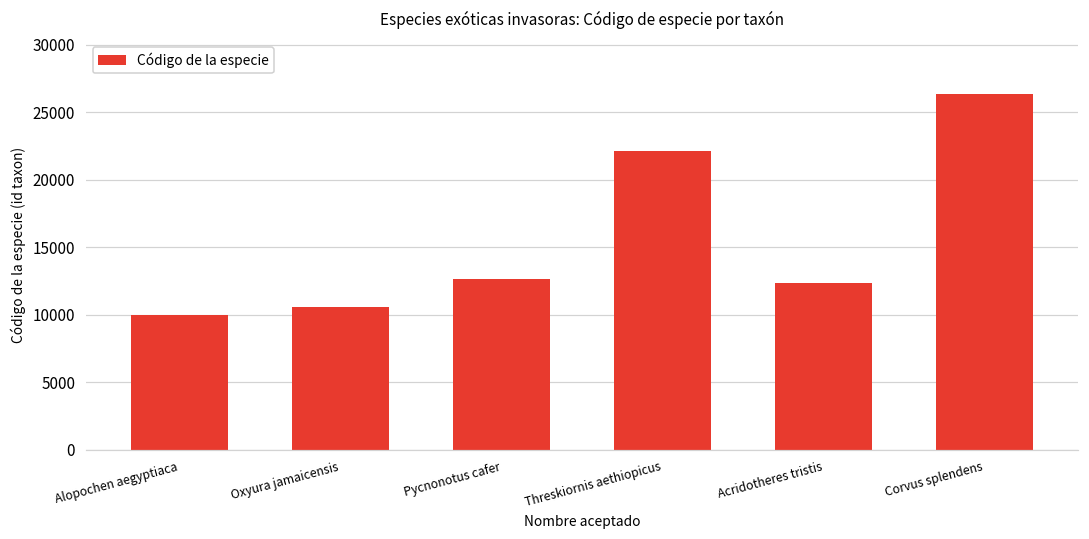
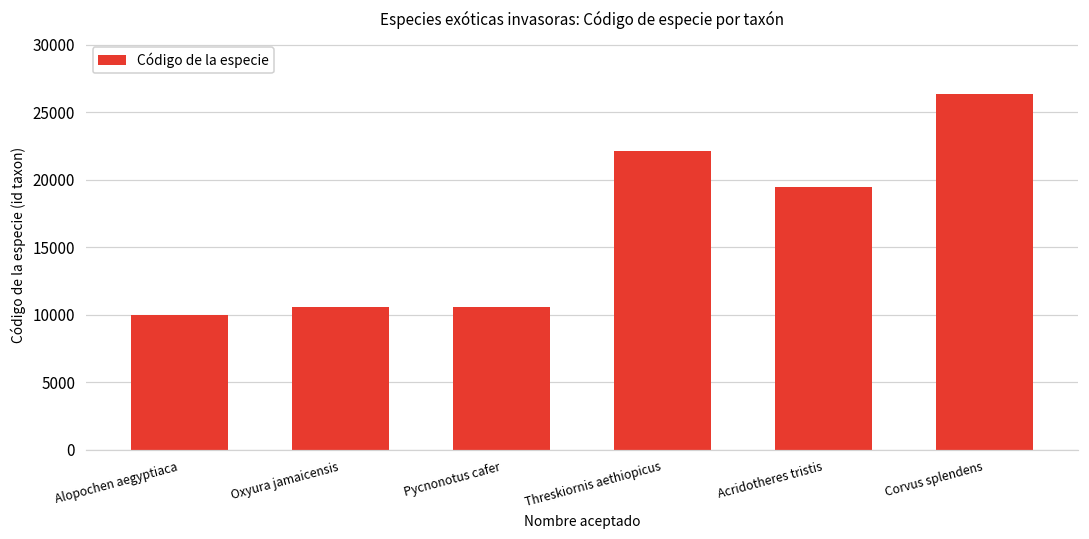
  {
    "Alopochen aegyptiaca": 10000,
    "Oxyura jamaicensis": 10600,
-   "Pycnonotus cafer": 12600,
+   "Pycnonotus cafer": 10600,
    "Threskiornis aethiopicus": 22100,
-   "Acridotheres tristis": 12300,
+   "Acridotheres tristis": 19500,
    "Corvus splendens": 26400
  }
